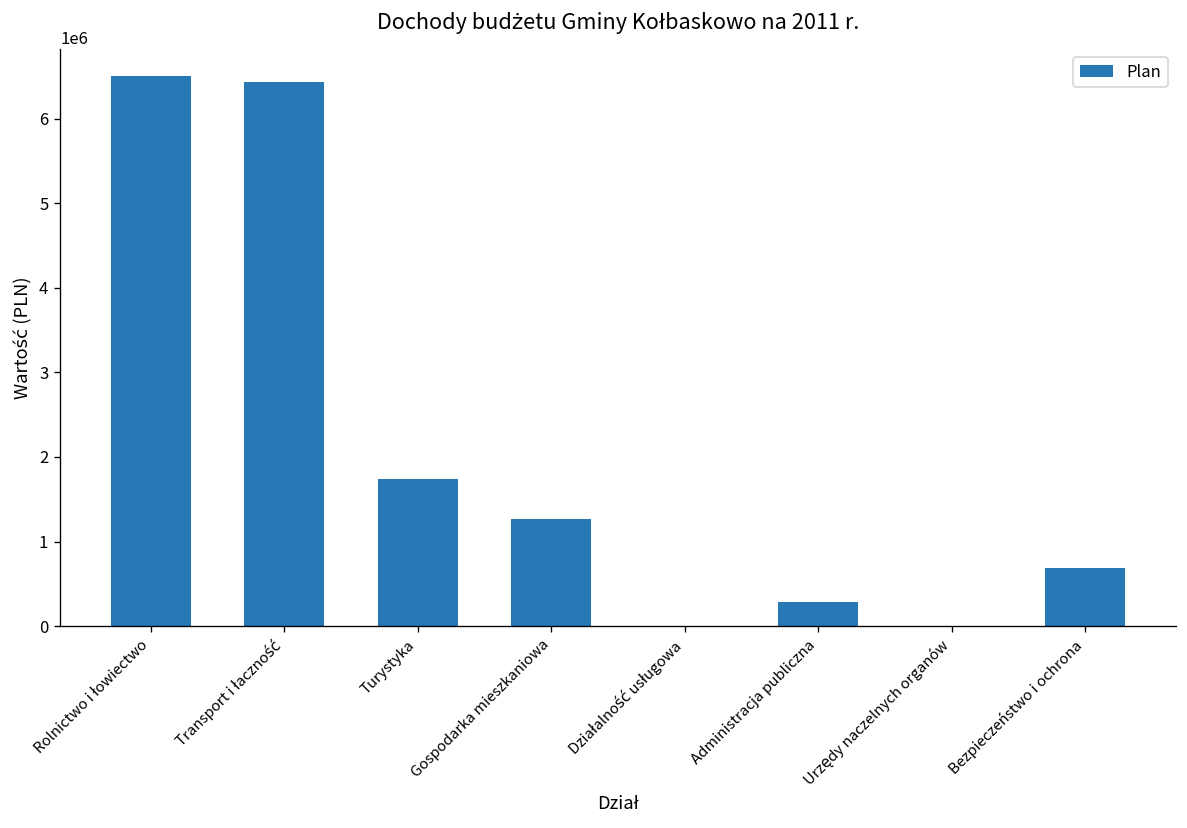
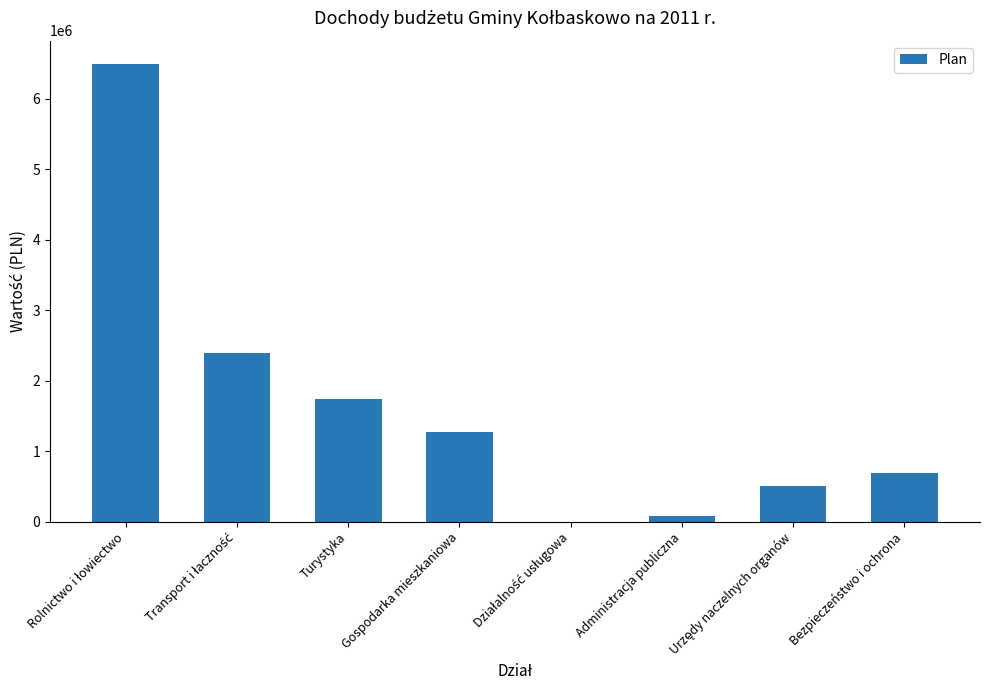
  {
    "Rolnictwo i łowiectwo": 6500000,
-   "Transport i łaczność": 6400000,
+   "Transport i łaczność": 2400000,
    "Turystyka": 1700000,
    "Gospodarka mieszkaniowa": 1300000,
-   "Administracja publiczna": 300000,
-   "Urzędy naczelnych organów": 0,
+   "Administracja publiczna": 100000,
+   "Urzędy naczelnych organów": 500000,
    "Bezpieczeństwo i ochrona": 700000
  }
